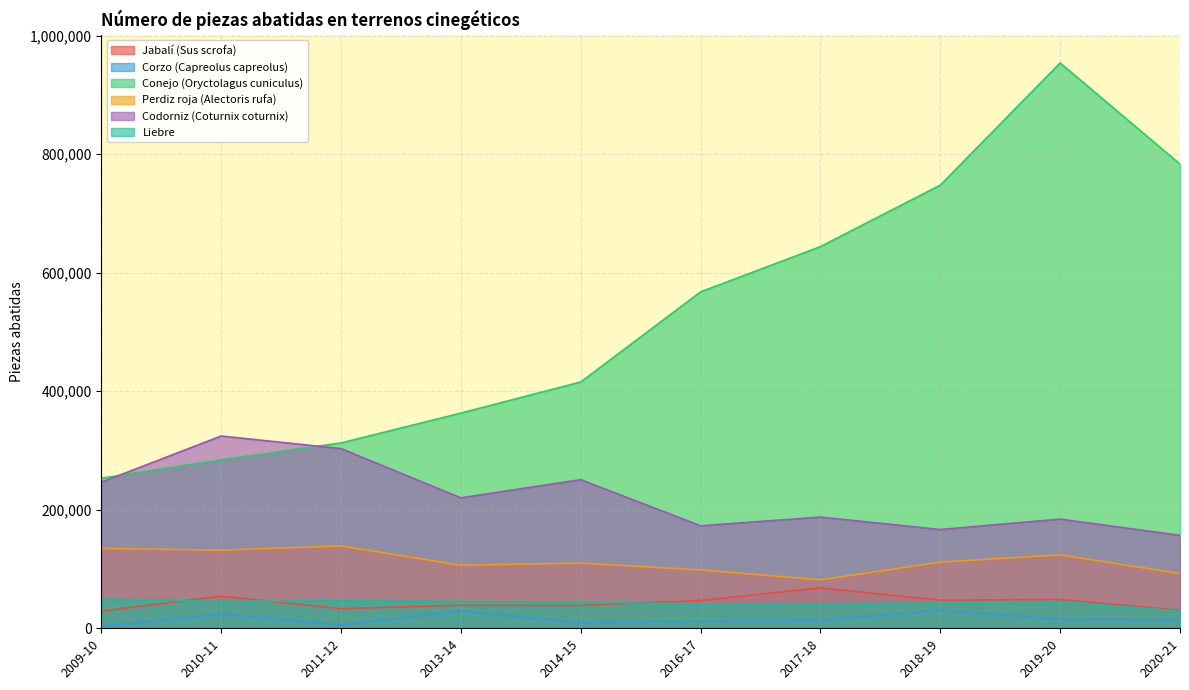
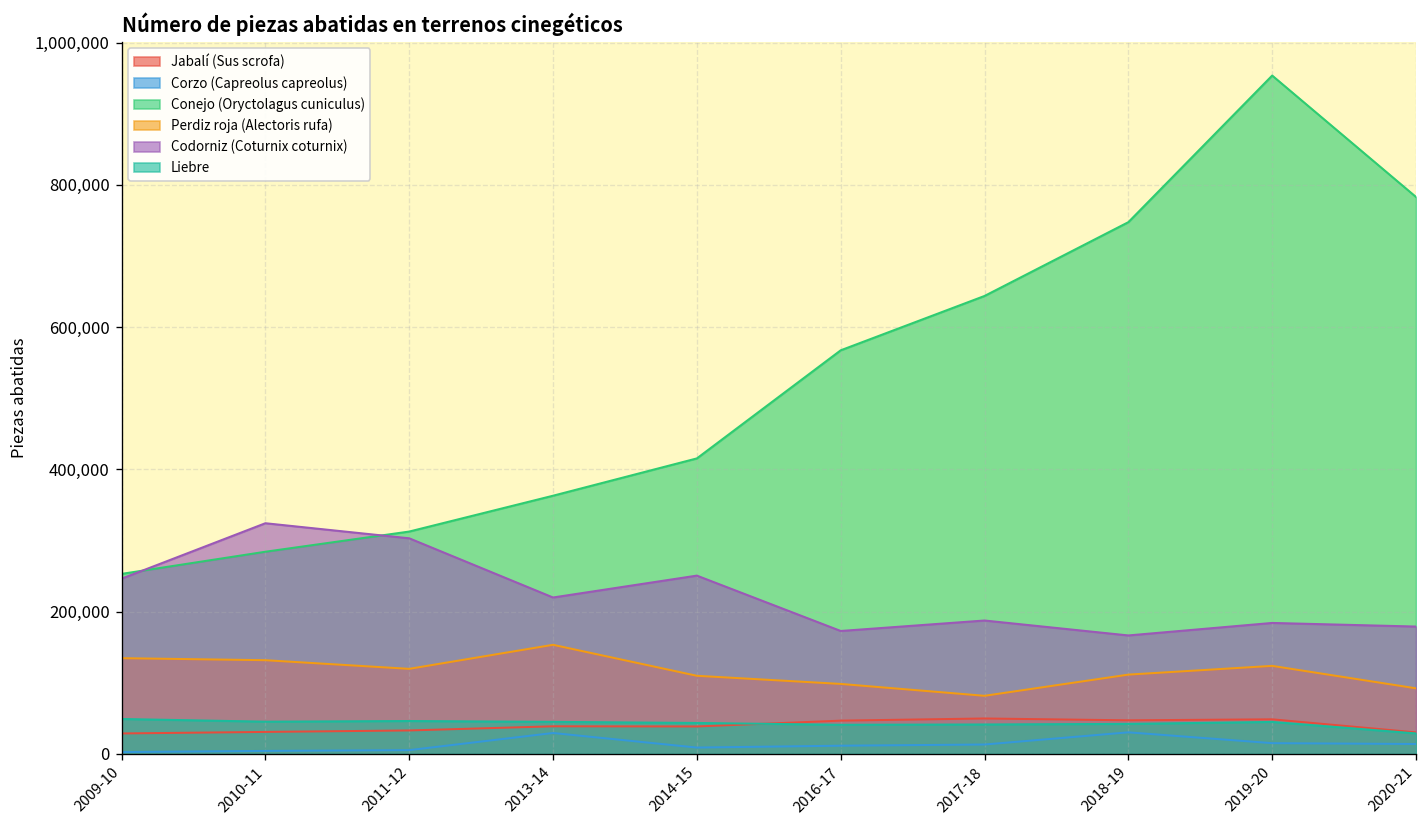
  {
    "Jabalí (Sus scrofa)": {
      "2009-10": "30,000",
-     "2010-11": "50,000",
+     "2010-11": "30,000",
      "2011-12": "30,000",
      "2013-14": "40,000",
      "2014-15": "40,000",
      "2016-17": "50,000",
-     "2017-18": "70,000",
+     "2017-18": "50,000",
      "2018-19": "50,000"
    },
    "Corzo (Capreolus capreolus)": {
      "2009-10": "0",
-     "2010-11": "20,000",
+     "2010-11": "0",
      "2011-12": "10,000",
      "2013-14": "30,000",
      "2014-15": "10,000",
      "2016-17": "10,000",
      "2017-18": "10,000",
      "2018-19": "30,000",
      "2019-20": "20,000",
      "2020-21": "10,000"
    },
    "Perdiz roja (Alectoris rufa)": {
      "2009-10": "130,000",
      "2010-11": "130,000",
-     "2011-12": "140,000",
-     "2013-14": "110,000",
+     "2011-12": "120,000",
+     "2013-14": "150,000",
      "2014-15": "110,000",
      "2016-17": "100,000",
      "2017-18": "80,000",
      "2018-19": "110,000",
      "2019-20": "120,000",
      "2020-21": "90,000"
    },
    "Codorniz (Coturnix coturnix)": {
      "2009-10": "250,000",
      "2010-11": "320,000",
      "2011-12": "300,000",
      "2013-14": "220,000",
      "2014-15": "250,000",
      "2016-17": "170,000",
      "2017-18": "190,000",
      "2018-19": "170,000",
      "2019-20": "180,000",
-     "2020-21": "160,000"
+     "2020-21": "180,000"
    }
  }
